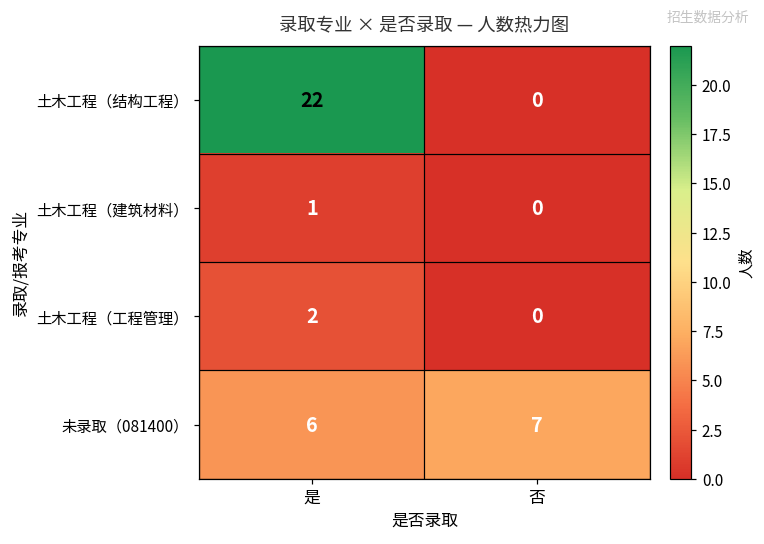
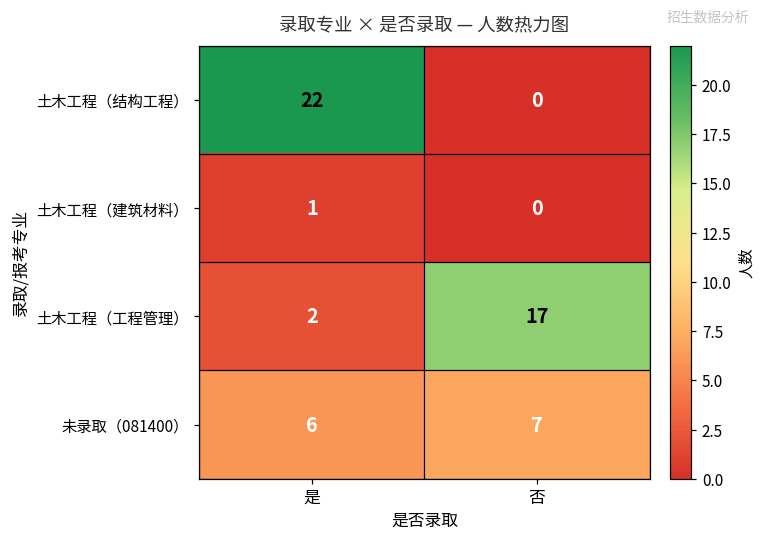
  {
    "土木工程（结构工程）": {
      "是": 22,
      "否": 0
    },
    "土木工程（建筑材料）": {
      "是": 1,
      "否": 0
    },
    "土木工程（工程管理）": {
      "是": 2,
-     "否": 0
+     "否": 17
    },
    "未录取（081400）": {
      "是": 6,
      "否": 7
    }
  }
